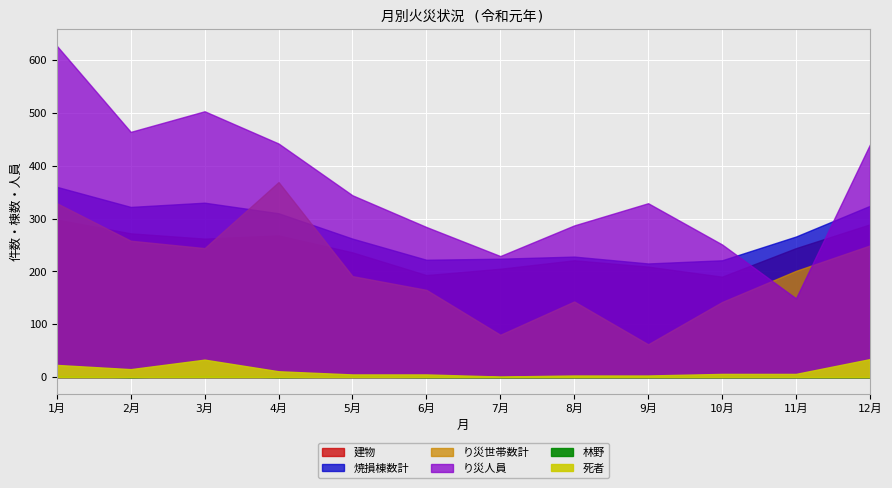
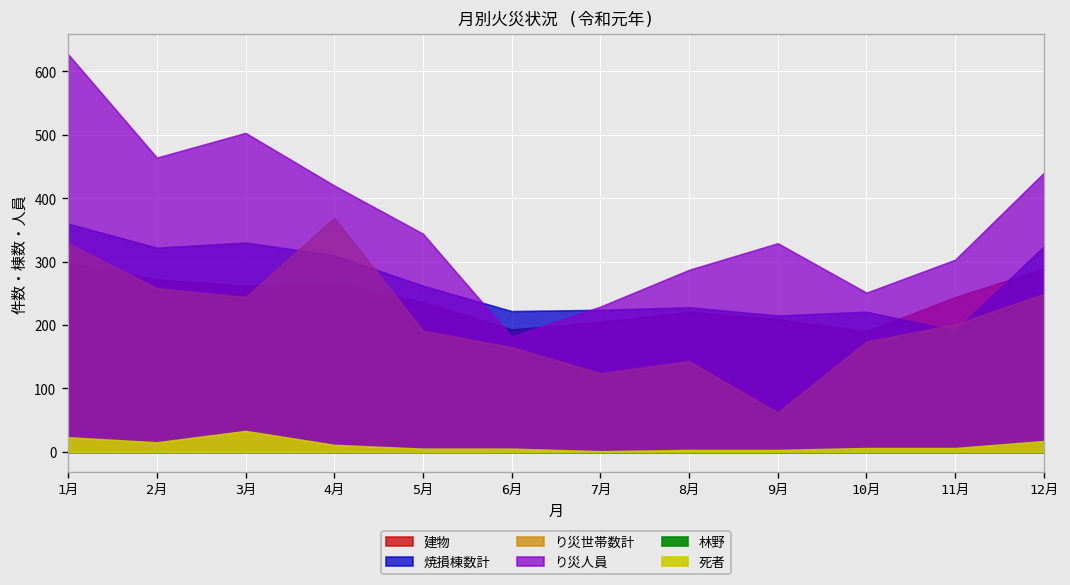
  {
    "建物": {
      "1月": 300,
      "2月": 270,
      "3月": 260,
      "4月": 270,
      "5月": 240,
      "6月": 190,
      "7月": 210,
      "8月": 220,
      "9月": 210,
      "10月": 190,
      "11月": 240,
      "12月": 290
    },
    "焼損棟数計": {
      "1月": 360,
      "2月": 320,
      "3月": 330,
      "4月": 310,
      "5月": 260,
      "6月": 220,
      "7月": 220,
      "8月": 230,
      "9月": 220,
      "10月": 220,
-     "11月": 270,
+     "11月": 190,
      "12月": 320
    },
    "り災世帯数計": {
      "1月": 330,
      "2月": 260,
      "3月": 240,
      "4月": 370,
      "5月": 190,
      "6月": 170,
-     "7月": 80,
+     "7月": 120,
      "8月": 140,
      "9月": 60,
-     "10月": 140,
+     "10月": 170,
      "11月": 200,
      "12月": 250
    },
    "り災人員": {
      "1月": 630,
      "2月": 460,
      "3月": 500,
-     "4月": 440,
+     "4月": 420,
      "5月": 340,
-     "6月": 280,
+     "6月": 180,
      "7月": 230,
      "8月": 290,
      "9月": 330,
      "10月": 250,
-     "11月": 150,
+     "11月": 300,
      "12月": 440
    },
    "林野": {
      "2月": 0,
      "4月": 0,
      "6月": 0,
      "10月": 0,
      "11月": 0,
      "12月": 0
    },
    "死者": {
      "1月": 20,
      "2月": 20,
      "3月": 30,
      "4月": 10,
      "6月": 10,
      "10月": 10,
      "11月": 10,
-     "12月": 30
+     "12月": 20
    }
  }
